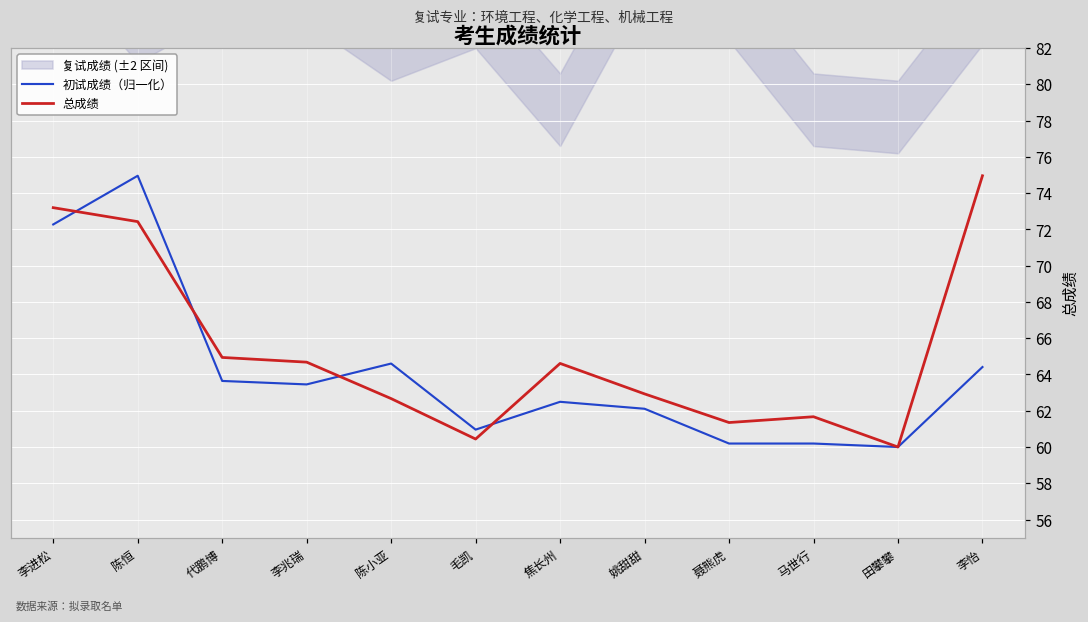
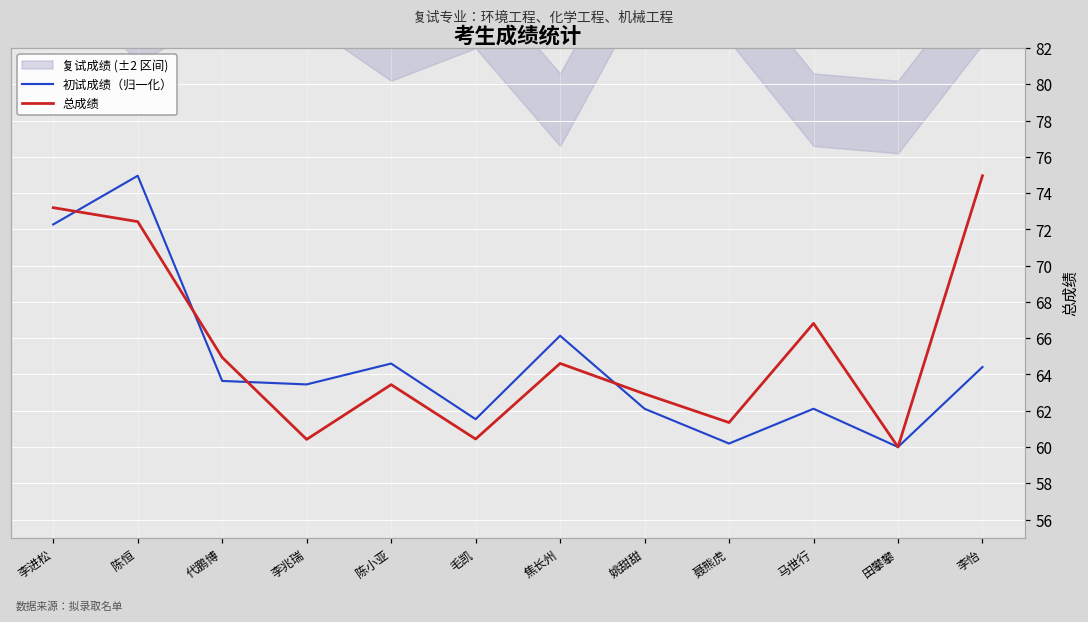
  {
    "初试成绩（归一化）": {
      "李进松": 72.3,
      "陈恒": 75.0,
      "代鹏博": 63.6,
      "李兆瑞": 63.5,
      "陈小亚": 64.6,
-     "毛凯": 61.0,
-     "焦长州": 62.5,
+     "毛凯": 61.5,
+     "焦长州": 66.1,
      "姚甜甜": 62.1,
      "聂熊虎": 60.2,
-     "马世行": 60.2,
+     "马世行": 62.1,
      "李怡": 64.4
    },
    "总成绩": {
      "李进松": 73.2,
      "陈恒": 72.4,
      "代鹏博": 64.9,
-     "李兆瑞": 64.7,
-     "陈小亚": 62.7,
+     "李兆瑞": 60.4,
+     "陈小亚": 63.4,
      "毛凯": 60.4,
      "焦长州": 64.6,
      "姚甜甜": 62.9,
      "聂熊虎": 61.4,
-     "马世行": 61.7,
+     "马世行": 66.8,
      "李怡": 75.0
    }
  }
